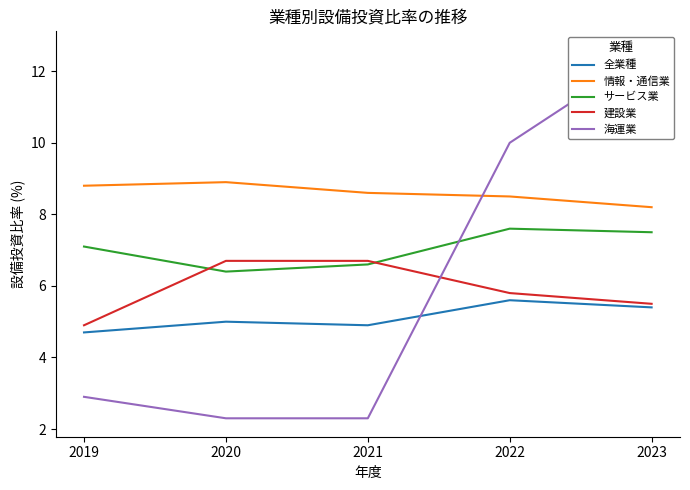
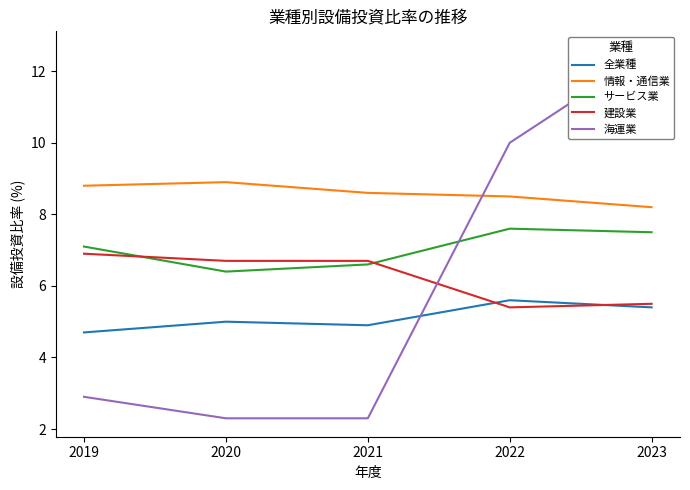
  {
    "全業種": {
      "2019": 4.7,
      "2020": 5.0,
      "2021": 4.9,
      "2022": 5.6,
      "2023": 5.4
    },
    "情報・通信業": {
      "2019": 8.8,
      "2020": 8.9,
      "2021": 8.6,
      "2022": 8.5,
      "2023": 8.2
    },
    "サービス業": {
      "2019": 7.1,
      "2020": 6.4,
      "2021": 6.6,
      "2022": 7.6,
      "2023": 7.5
    },
    "建設業": {
-     "2019": 4.9,
+     "2019": 6.9,
      "2020": 6.7,
      "2021": 6.7,
-     "2022": 5.8,
+     "2022": 5.4,
      "2023": 5.5
    },
    "海運業": {
      "2019": 2.9,
      "2020": 2.3,
      "2021": 2.3,
      "2022": 10.0
    }
  }
